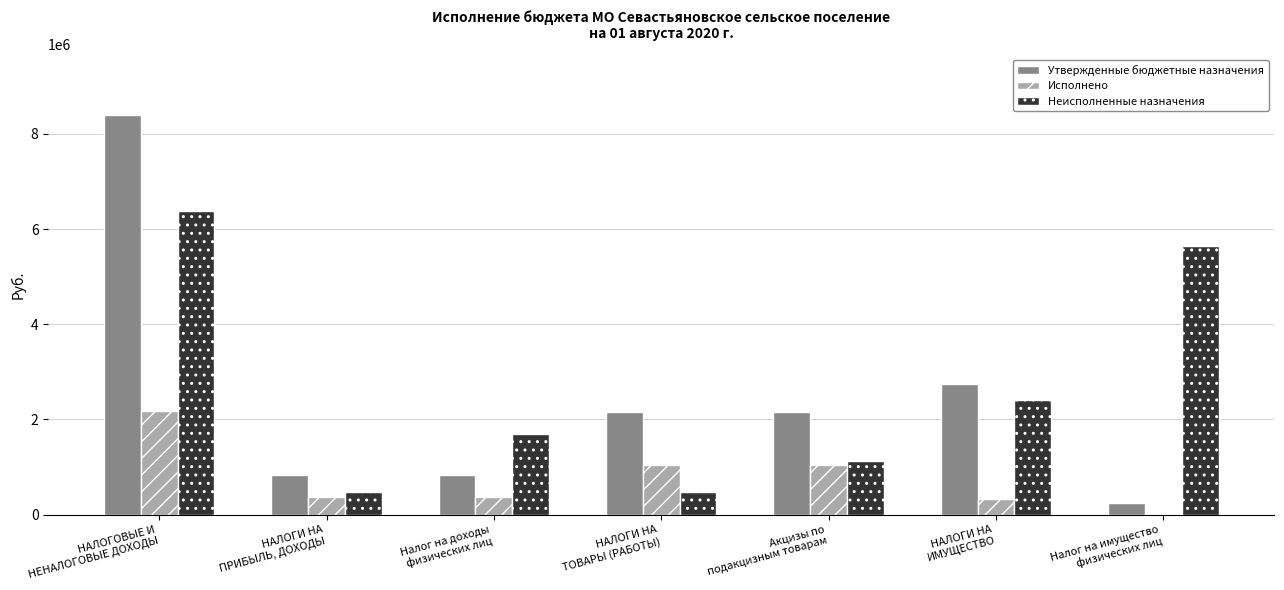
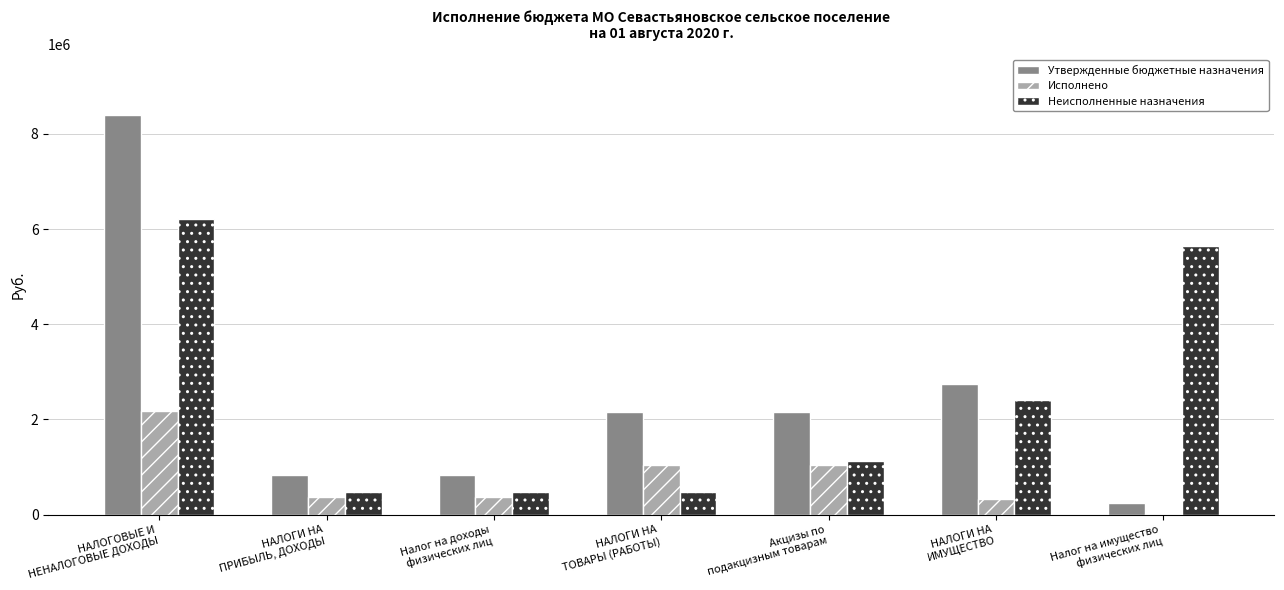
  {
    "Неисполненные назначения": {
-     "НАЛОГОВЫЕ И НЕНАЛОГОВЫЕ ДОХОДЫ": 6400000,
+     "НАЛОГОВЫЕ И НЕНАЛОГОВЫЕ ДОХОДЫ": 6200000,
      "НАЛОГИ НА ПРИБЫЛЬ, ДОХОДЫ": 500000,
-     "Налог на доходы физических лиц": 1700000,
+     "Налог на доходы физических лиц": 500000,
      "НАЛОГИ НА ТОВАРЫ (РАБОТЫ)": 500000,
      "Акцизы по подакцизным товарам": 1100000,
      "НАЛОГИ НА ИМУЩЕСТВО": 2400000,
      "Налог на имущество физических лиц": 5600000
    }
  }
